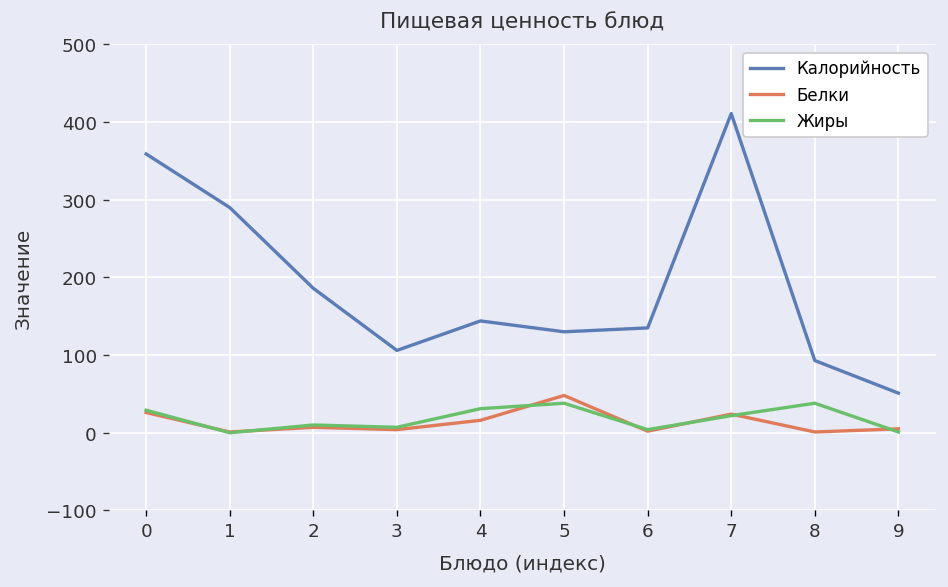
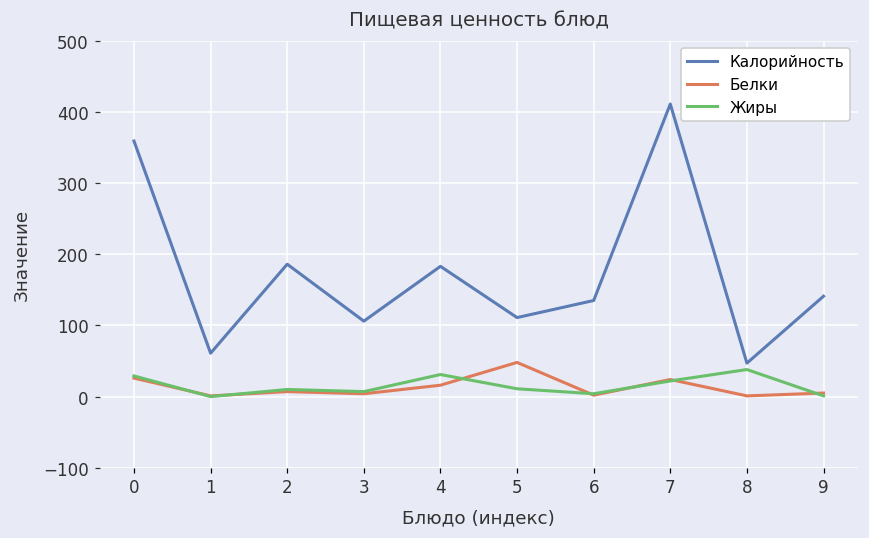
  {
    "Калорийность": {
      "0": 360,
-     "1": 290,
+     "1": 60,
      "2": 190,
      "3": 110,
-     "4": 140,
-     "5": 130,
+     "4": 180,
+     "5": 110,
      "6": 140,
      "7": 410,
-     "8": 90,
-     "9": 50
+     "8": 50,
+     "9": 140
    },
    "Белки": {
      "4": 20,
      "5": 50,
      "8": 0,
      "9": 10
    },
    "Жиры": {
      "4": 30,
-     "5": 40,
+     "5": 10,
      "8": 40,
      "9": 0
    }
  }
